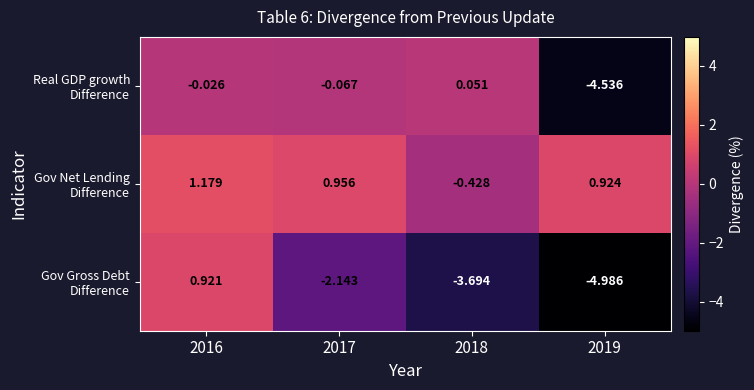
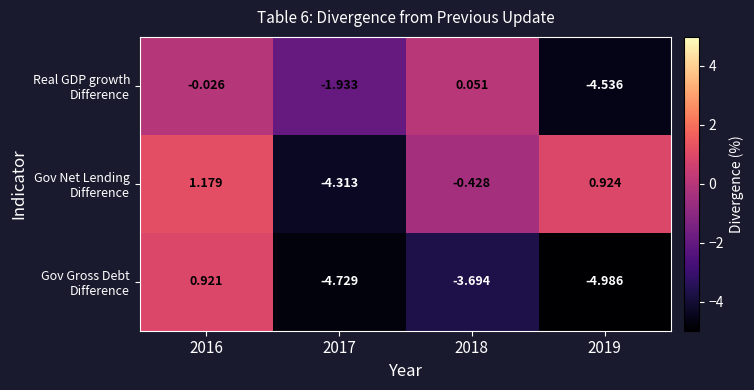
  {
    "Real GDP growth Difference": {
      "2016": -0.026,
-     "2017": -0.067,
+     "2017": -1.933,
      "2018": 0.051,
      "2019": -4.536
    },
    "Gov Net Lending Difference": {
      "2016": 1.179,
-     "2017": 0.956,
+     "2017": -4.313,
      "2018": -0.428,
      "2019": 0.924
    },
    "Gov Gross Debt Difference": {
      "2016": 0.921,
-     "2017": -2.143,
+     "2017": -4.729,
      "2018": -3.694,
      "2019": -4.986
    }
  }
